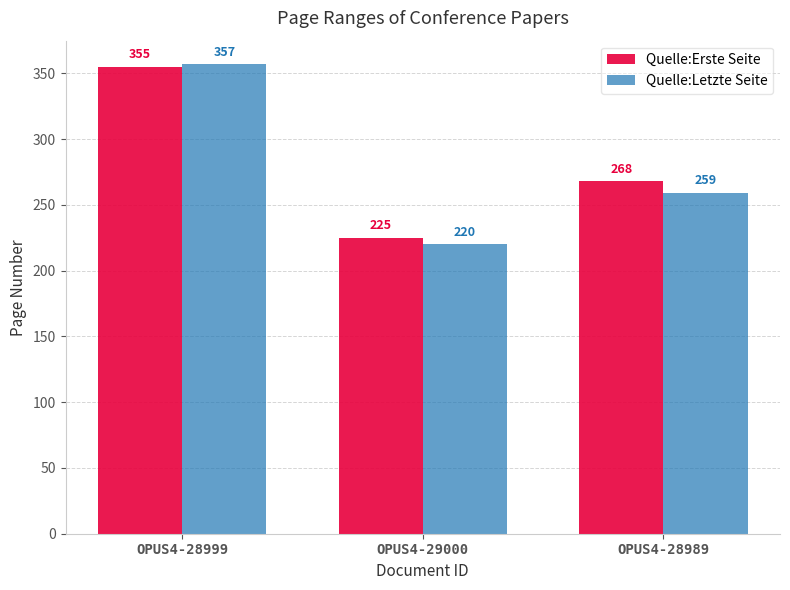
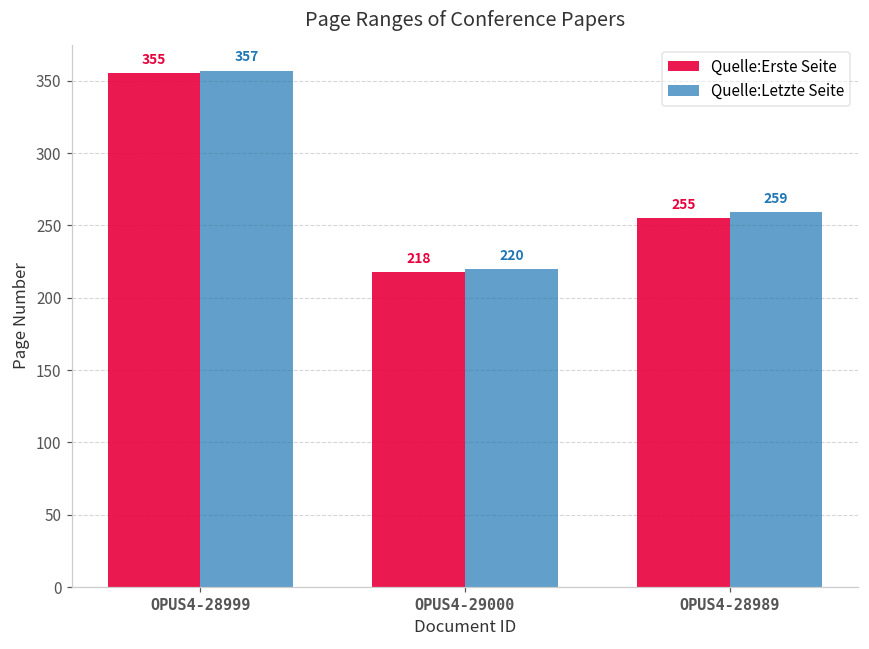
  {
    "Quelle:Erste Seite": {
      "OPUS4-28999": 355,
-     "OPUS4-29000": 225,
-     "OPUS4-28989": 268
+     "OPUS4-29000": 218,
+     "OPUS4-28989": 255
    },
    "Quelle:Letzte Seite": {
      "OPUS4-28999": 357,
      "OPUS4-29000": 220,
      "OPUS4-28989": 259
    }
  }
